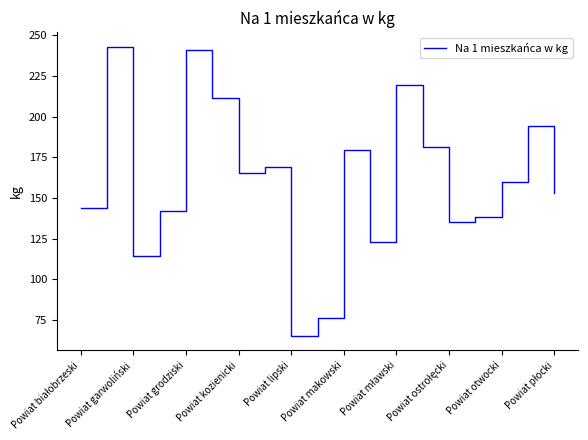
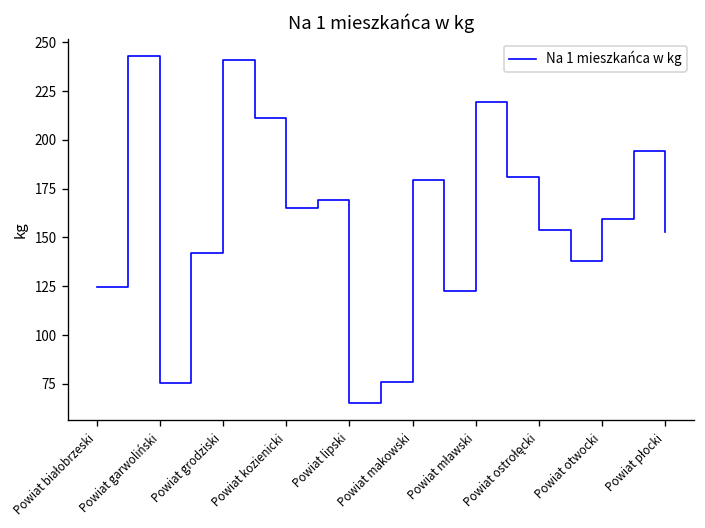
  {
-   "Powiat białobrzeski": 144,
-   "Powiat garwoliński": 115,
+   "Powiat białobrzeski": 125,
+   "Powiat garwoliński": 76,
    "Powiat grodziski": 241,
    "Powiat kozienicki": 165,
    "Powiat lipski": 65,
    "Powiat makowski": 180,
    "Powiat mławski": 220,
-   "Powiat ostrołęcki": 135,
+   "Powiat ostrołęcki": 154,
    "Powiat otwocki": 160,
    "Powiat płocki": 153
  }
